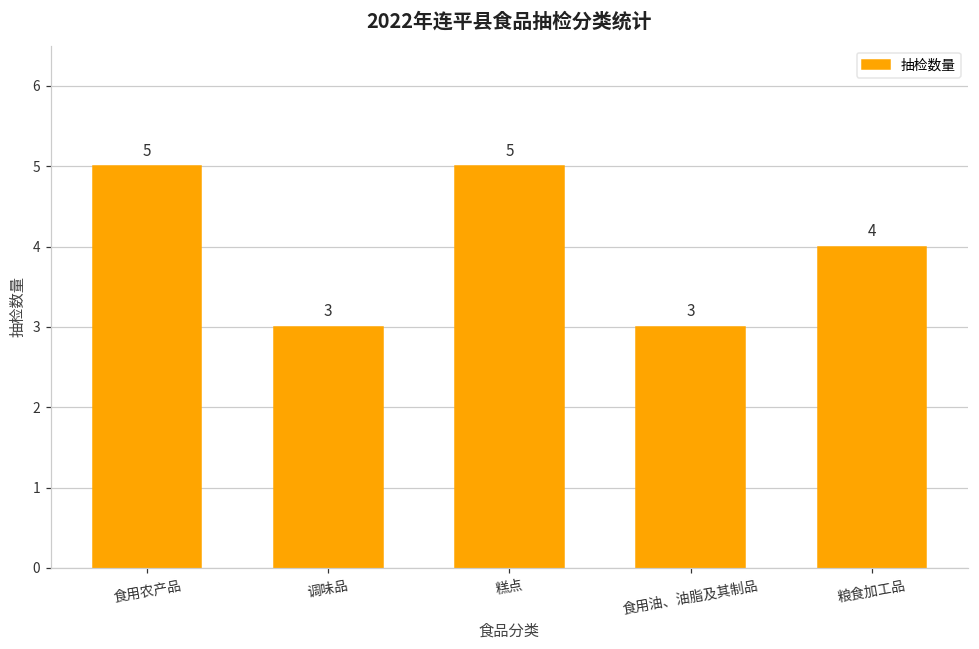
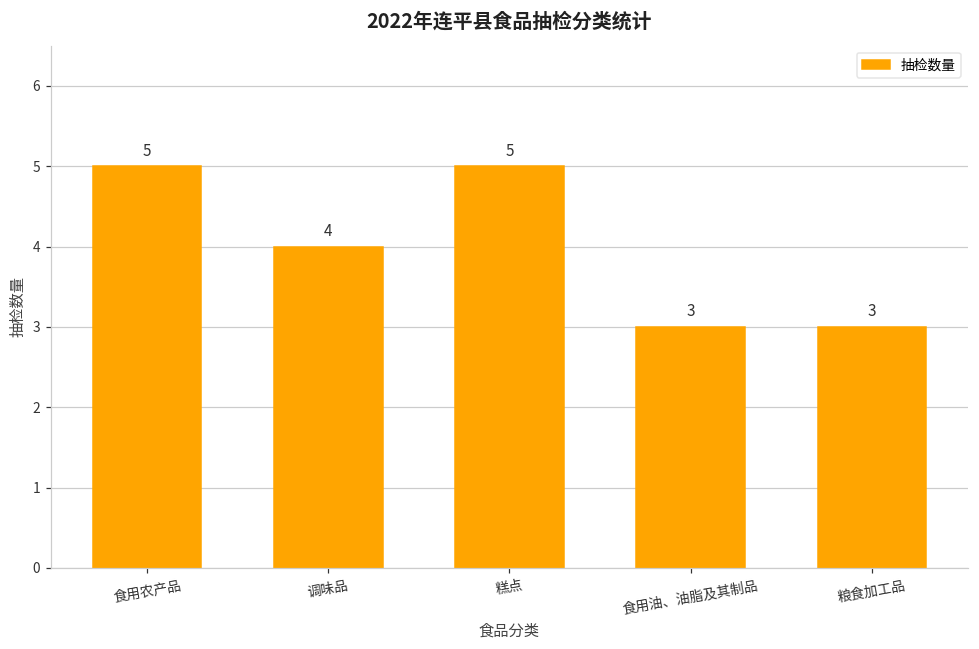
  {
    "食用农产品": 5,
-   "调味品": 3,
+   "调味品": 4,
    "糕点": 5,
    "食用油、油脂及其制品": 3,
-   "粮食加工品": 4
+   "粮食加工品": 3
  }
